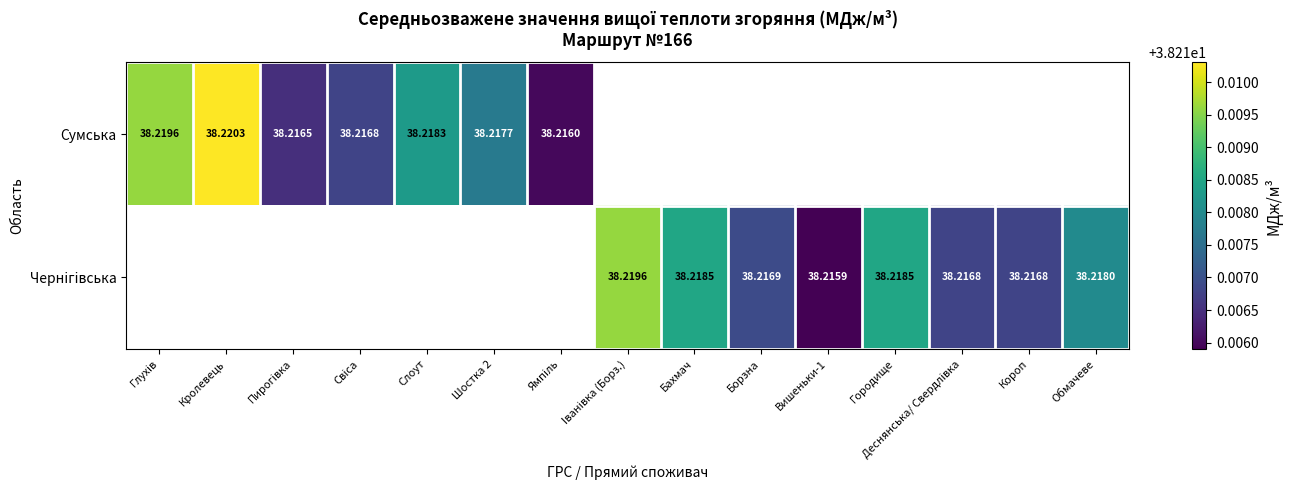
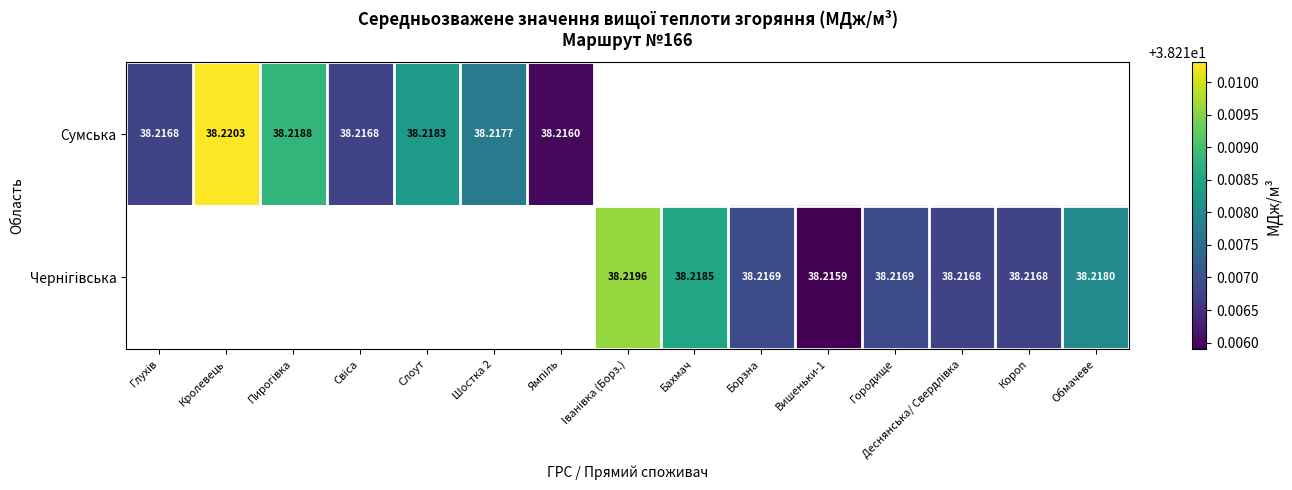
  {
    "Сумська": {
-     "Глухів": 38.2196,
+     "Глухів": 38.2168,
      "Кролевець": 38.2203,
-     "Пирогівка": 38.2165,
+     "Пирогівка": 38.2188,
      "Свіса": 38.2168,
      "Слоут": 38.2183,
      "Шостка 2": 38.2177,
      "Ямпіль": 38.2160
    },
    "Чернігівська": {
      "Іванівка (Борз.)": 38.2196,
      "Бахмач": 38.2185,
      "Борзна": 38.2169,
      "Вишеньки-1": 38.2159,
-     "Городище": 38.2185,
+     "Городище": 38.2169,
      "Деснянська/ Свердлівка": 38.2168,
      "Короп": 38.2168,
      "Обмачеве": 38.2180
    }
  }
